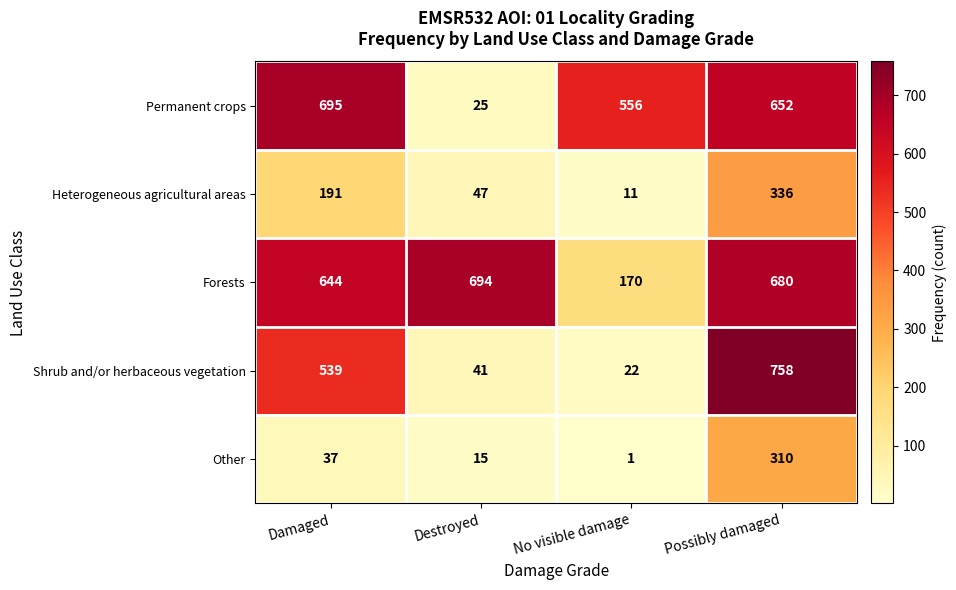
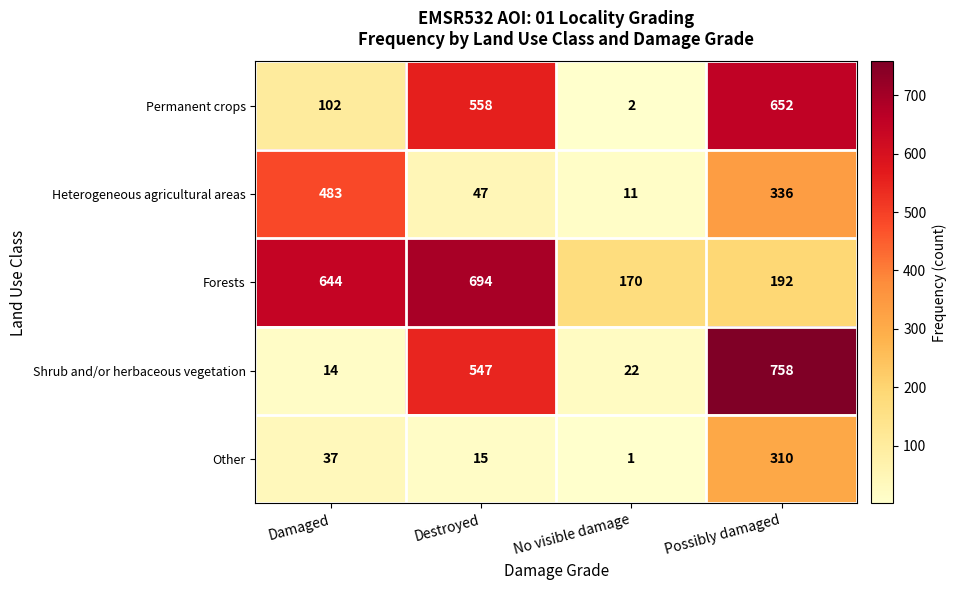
  {
    "Permanent crops": {
-     "Damaged": 695,
-     "Destroyed": 25,
-     "No visible damage": 556,
+     "Damaged": 102,
+     "Destroyed": 558,
+     "No visible damage": 2,
      "Possibly damaged": 652
    },
    "Heterogeneous agricultural areas": {
-     "Damaged": 191,
+     "Damaged": 483,
      "Destroyed": 47,
      "No visible damage": 11,
      "Possibly damaged": 336
    },
    "Forests": {
      "Damaged": 644,
      "Destroyed": 694,
      "No visible damage": 170,
-     "Possibly damaged": 680
+     "Possibly damaged": 192
    },
    "Shrub and/or herbaceous vegetation": {
-     "Damaged": 539,
-     "Destroyed": 41,
+     "Damaged": 14,
+     "Destroyed": 547,
      "No visible damage": 22,
      "Possibly damaged": 758
    },
    "Other": {
      "Damaged": 37,
      "Destroyed": 15,
      "No visible damage": 1,
      "Possibly damaged": 310
    }
  }
